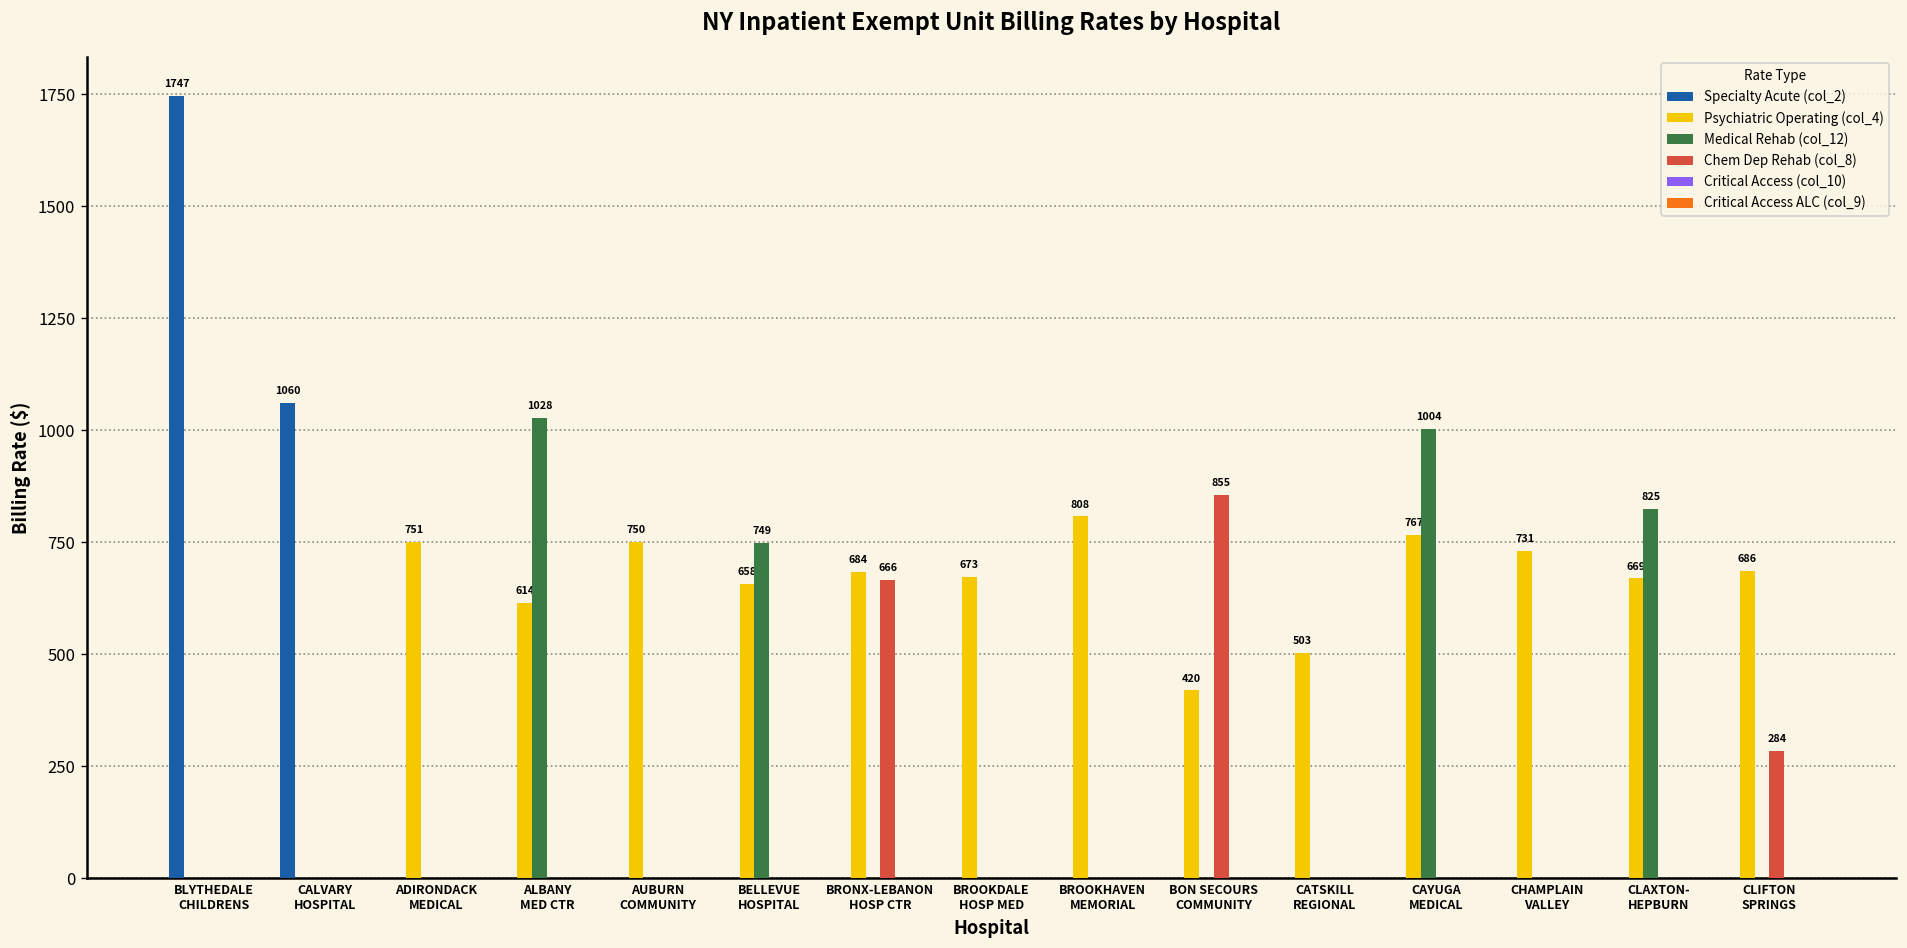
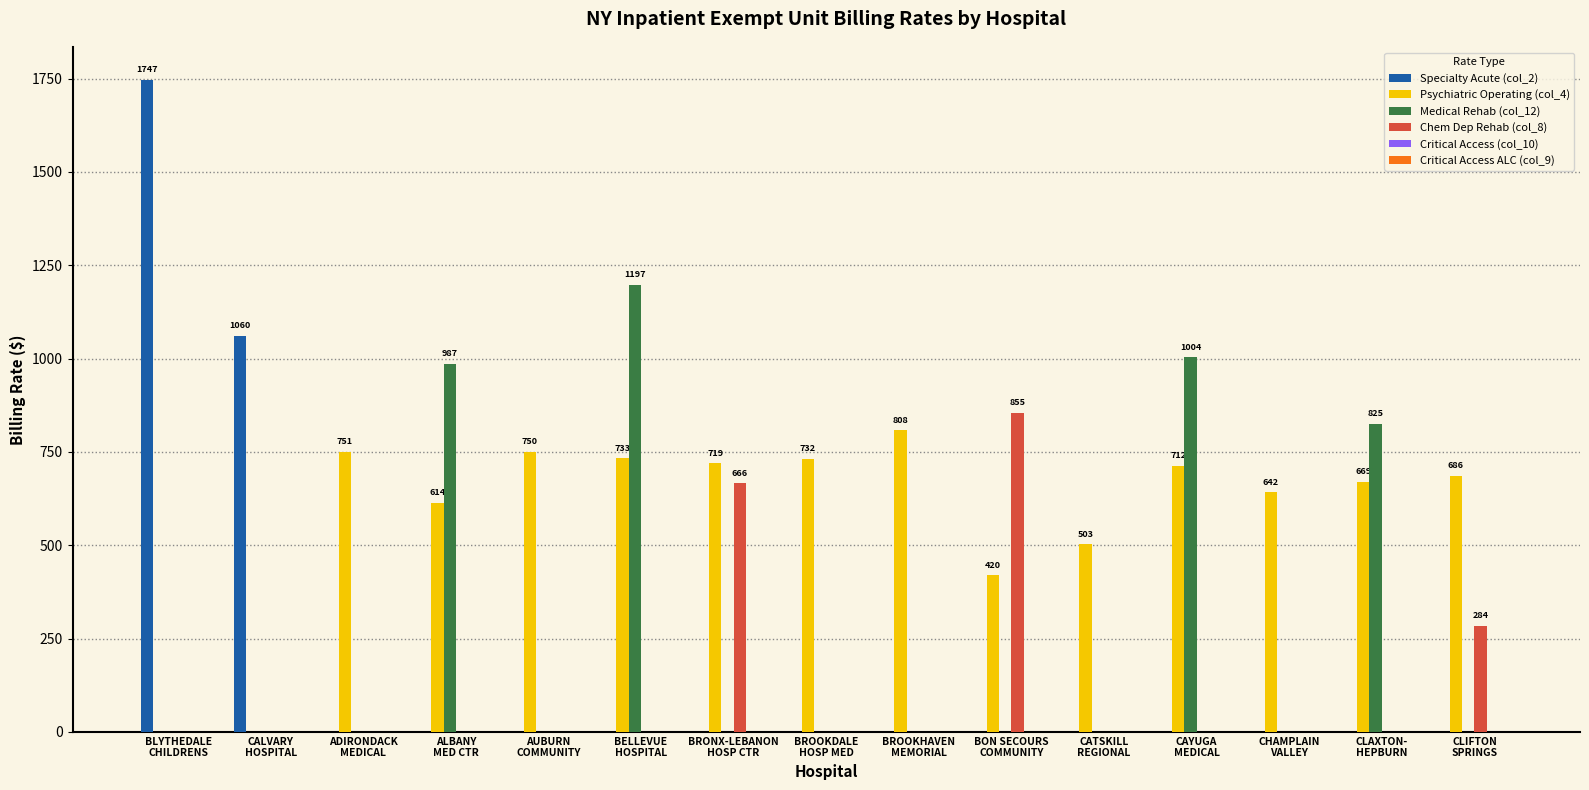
  {
    "Specialty Acute (col_2)": {
      "BLYTHEDALE CHILDRENS": 1747,
      "CALVARY HOSPITAL": 1060
    },
    "Psychiatric Operating (col_4)": {
      "ADIRONDACK MEDICAL": 751,
      "ALBANY MED CTR": 614,
      "AUBURN COMMUNITY": 750,
-     "BELLEVUE HOSPITAL": 658,
-     "BRONX-LEBANON HOSP CTR": 684,
-     "BROOKDALE HOSP MED": 673,
+     "BELLEVUE HOSPITAL": 733,
+     "BRONX-LEBANON HOSP CTR": 719,
+     "BROOKDALE HOSP MED": 732,
      "BROOKHAVEN MEMORIAL": 808,
      "BON SECOURS COMMUNITY": 420,
      "CATSKILL REGIONAL": 503,
-     "CAYUGA MEDICAL": 767,
-     "CHAMPLAIN VALLEY": 731,
+     "CAYUGA MEDICAL": 712,
+     "CHAMPLAIN VALLEY": 642,
      "CLAXTON- HEPBURN": 669,
      "CLIFTON SPRINGS": 686
    },
    "Medical Rehab (col_12)": {
-     "ALBANY MED CTR": 1028,
-     "BELLEVUE HOSPITAL": 749,
+     "ALBANY MED CTR": 987,
+     "BELLEVUE HOSPITAL": 1197,
      "CAYUGA MEDICAL": 1004,
      "CLAXTON- HEPBURN": 825
    },
    "Chem Dep Rehab (col_8)": {
      "BRONX-LEBANON HOSP CTR": 666,
      "BON SECOURS COMMUNITY": 855,
      "CLIFTON SPRINGS": 284
    },
    "Critical Access (col_10)": {
      "BLYTHEDALE CHILDRENS": 0,
      "CALVARY HOSPITAL": 0,
      "ADIRONDACK MEDICAL": 0,
      "ALBANY MED CTR": 0,
      "AUBURN COMMUNITY": 0,
      "BELLEVUE HOSPITAL": 0,
      "BRONX-LEBANON HOSP CTR": 0,
      "BROOKDALE HOSP MED": 0,
      "BROOKHAVEN MEMORIAL": 0,
      "BON SECOURS COMMUNITY": 0,
      "CATSKILL REGIONAL": 0,
      "CAYUGA MEDICAL": 0,
      "CHAMPLAIN VALLEY": 0,
      "CLAXTON- HEPBURN": 0,
      "CLIFTON SPRINGS": 0
    },
    "Critical Access ALC (col_9)": {
      "BLYTHEDALE CHILDRENS": 0,
      "CALVARY HOSPITAL": 0,
      "ADIRONDACK MEDICAL": 0,
      "ALBANY MED CTR": 0,
      "AUBURN COMMUNITY": 0,
      "BELLEVUE HOSPITAL": 0,
      "BRONX-LEBANON HOSP CTR": 0,
      "BROOKDALE HOSP MED": 0,
      "BROOKHAVEN MEMORIAL": 0,
      "BON SECOURS COMMUNITY": 0,
      "CATSKILL REGIONAL": 0,
      "CAYUGA MEDICAL": 0,
      "CHAMPLAIN VALLEY": 0,
      "CLAXTON- HEPBURN": 0,
      "CLIFTON SPRINGS": 0
    }
  }
